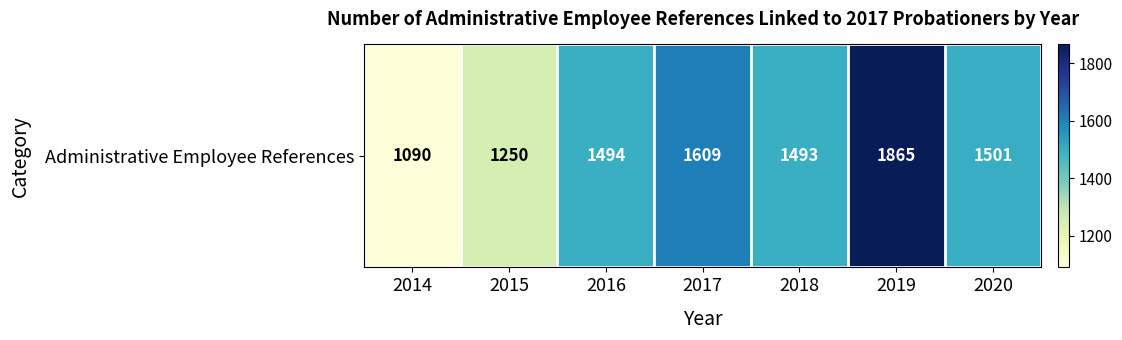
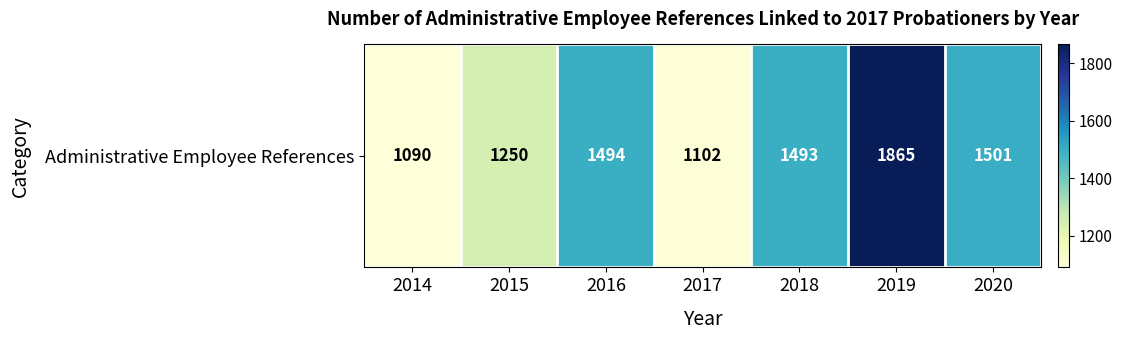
  {
    "Administrative Employee References": {
      "2014": 1090,
      "2015": 1250,
      "2016": 1494,
-     "2017": 1609,
+     "2017": 1102,
      "2018": 1493,
      "2019": 1865,
      "2020": 1501
    }
  }
